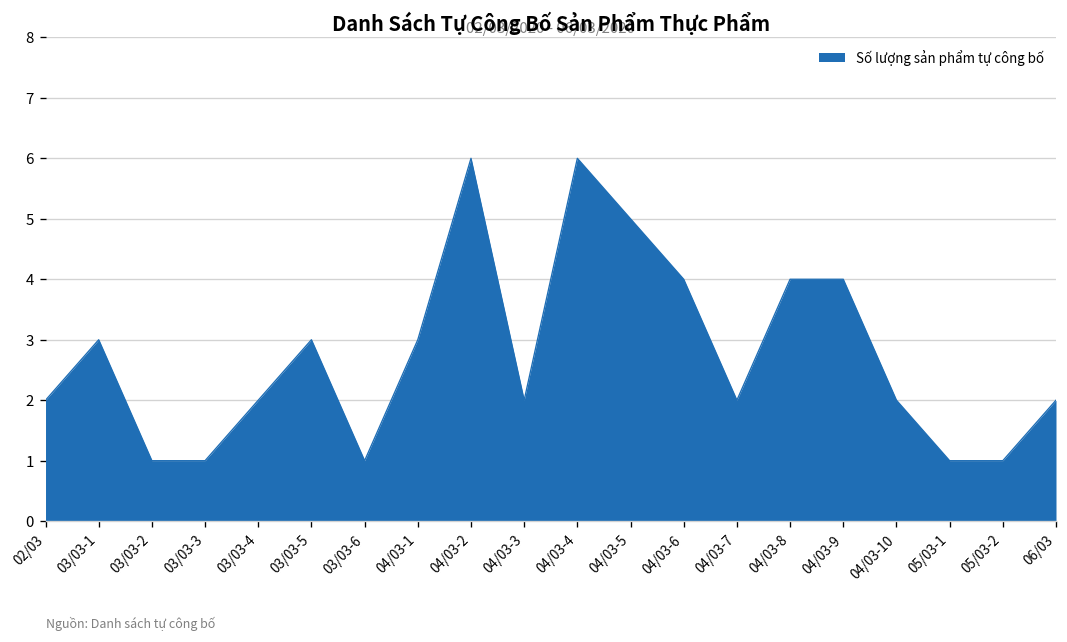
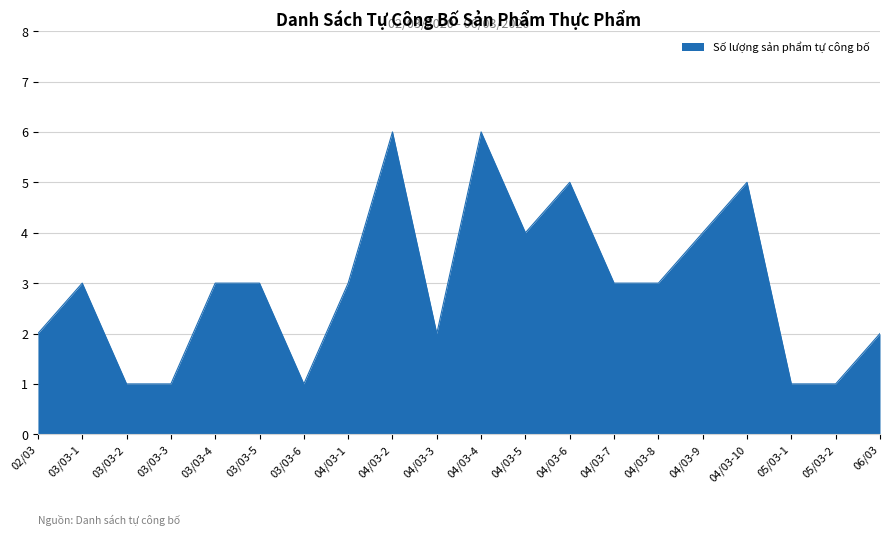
  {
    "02/03": 2,
    "03/03-1": 3,
    "03/03-2": 1,
    "03/03-3": 1,
-   "03/03-4": 2,
+   "03/03-4": 3,
    "03/03-5": 3,
    "03/03-6": 1,
    "04/03-1": 3,
    "04/03-2": 6,
    "04/03-3": 2,
    "04/03-4": 6,
-   "04/03-5": 5,
-   "04/03-6": 4,
-   "04/03-7": 2,
-   "04/03-8": 4,
+   "04/03-5": 4,
+   "04/03-6": 5,
+   "04/03-7": 3,
+   "04/03-8": 3,
    "04/03-9": 4,
-   "04/03-10": 2,
+   "04/03-10": 5,
    "05/03-1": 1,
    "05/03-2": 1,
    "06/03": 2
  }
